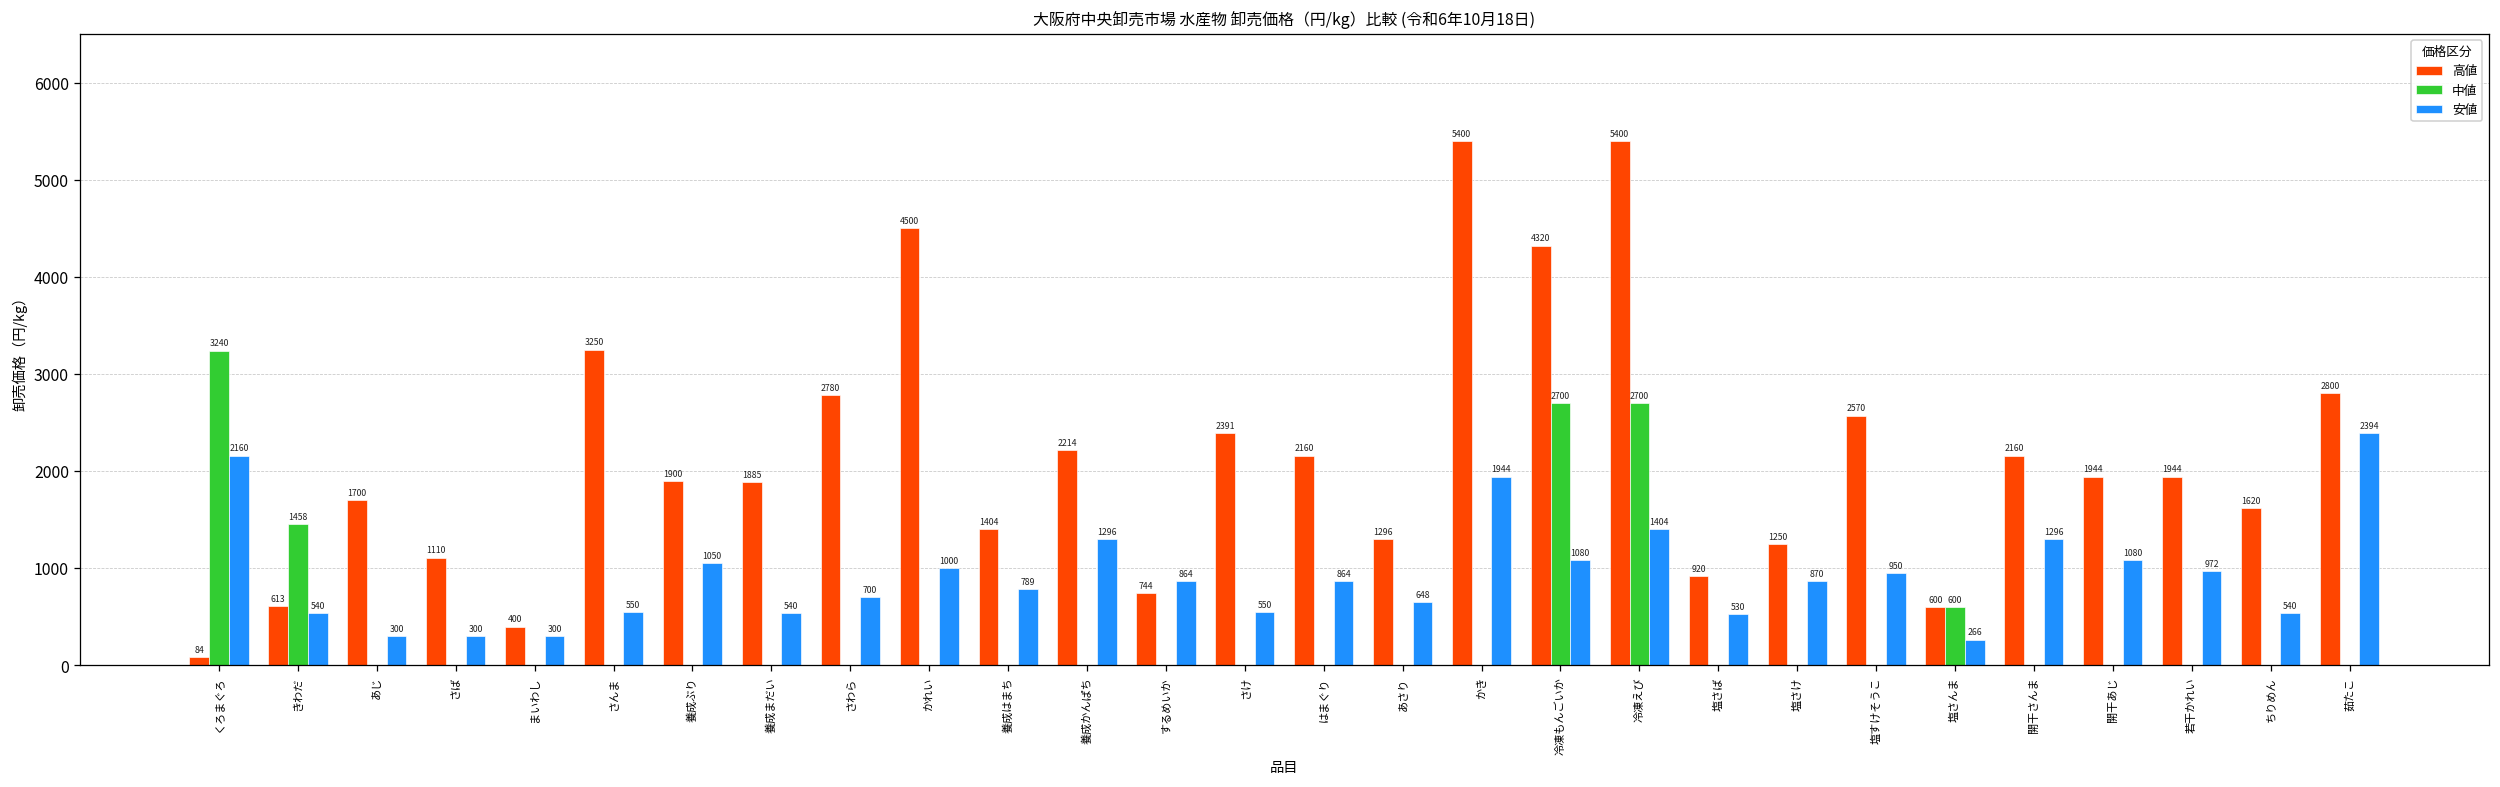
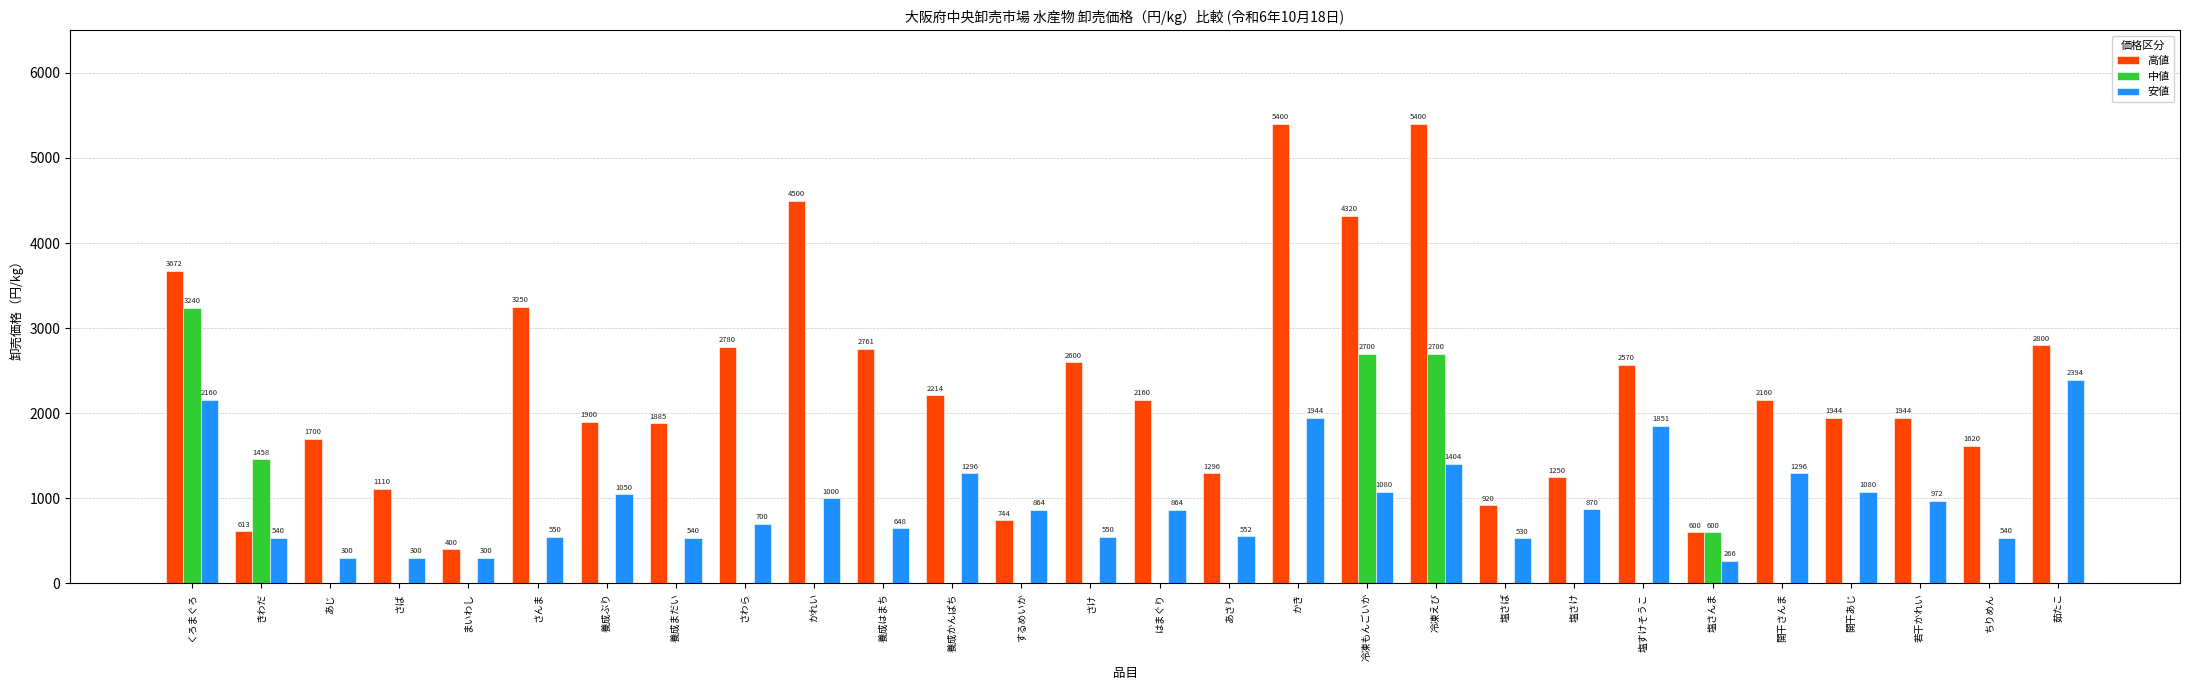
  {
    "高値": {
-     "くろまぐろ": 84,
+     "くろまぐろ": 3672,
      "きわだ": 613,
      "あじ": 1700,
      "さば": 1110,
      "まいわし": 400,
      "さんま": 3250,
      "養成ぶり": 1900,
      "養成まだい": 1885,
      "さわら": 2780,
      "かれい": 4500,
-     "養成はまち": 1404,
+     "養成はまち": 2761,
      "養成かんぱち": 2214,
      "するめいか": 744,
-     "さけ": 2391,
+     "さけ": 2600,
      "はまぐり": 2160,
      "あさり": 1296,
      "かき": 5400,
      "冷凍もんごいか": 4320,
      "冷凍えび": 5400,
      "塩さば": 920,
      "塩さけ": 1250,
      "塩すけそうこ": 2570,
      "塩さんま": 600,
      "開干さんま": 2160,
      "開干あじ": 1944,
      "若干かれい": 1944,
      "ちりめん": 1620,
      "茹たこ": 2800
    },
    "中値": {
      "くろまぐろ": 3240,
      "きわだ": 1458,
      "冷凍もんごいか": 2700,
      "冷凍えび": 2700,
      "塩さんま": 600
    },
    "安値": {
      "くろまぐろ": 2160,
      "きわだ": 540,
      "あじ": 300,
      "さば": 300,
      "まいわし": 300,
      "さんま": 550,
      "養成ぶり": 1050,
      "養成まだい": 540,
      "さわら": 700,
      "かれい": 1000,
-     "養成はまち": 789,
+     "養成はまち": 648,
      "養成かんぱち": 1296,
      "するめいか": 864,
      "さけ": 550,
      "はまぐり": 864,
-     "あさり": 648,
+     "あさり": 552,
      "かき": 1944,
      "冷凍もんごいか": 1080,
      "冷凍えび": 1404,
      "塩さば": 530,
      "塩さけ": 870,
-     "塩すけそうこ": 950,
+     "塩すけそうこ": 1851,
      "塩さんま": 266,
      "開干さんま": 1296,
      "開干あじ": 1080,
      "若干かれい": 972,
      "ちりめん": 540,
      "茹たこ": 2394
    }
  }
